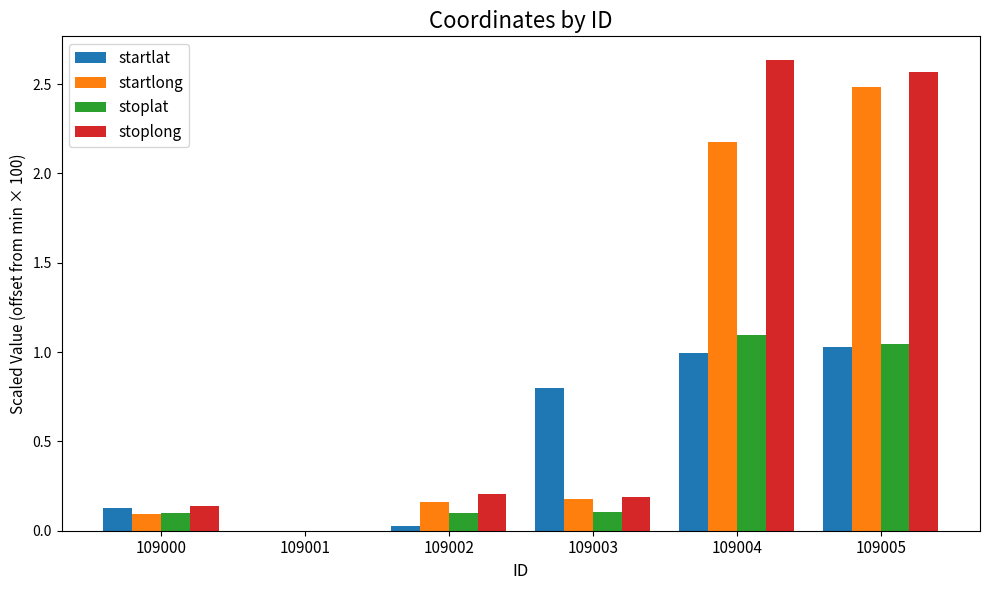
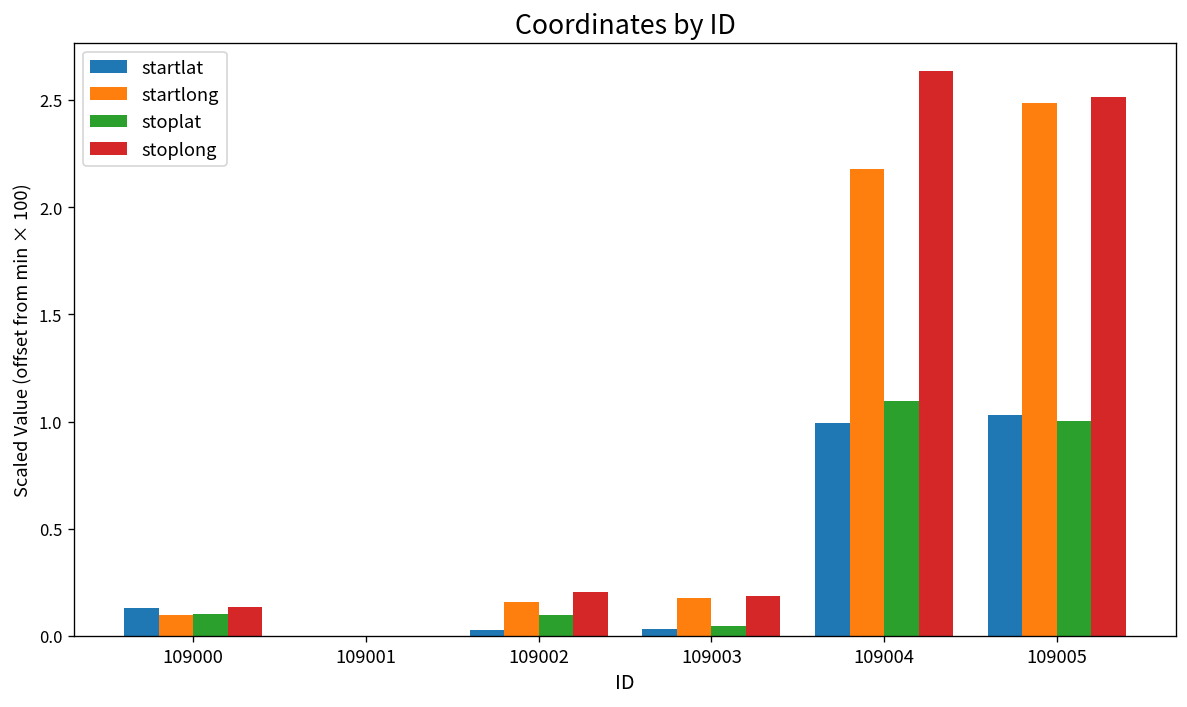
  {
    "startlat": {
      "109000": 0.13,
      "109001": 0.00,
      "109002": 0.03,
-     "109003": 0.80,
+     "109003": 0.03,
      "109004": 0.99,
      "109005": 1.03
    },
    "startlong": {
      "109000": 0.10,
      "109001": 0.00,
      "109002": 0.16,
      "109003": 0.18,
      "109004": 2.18,
      "109005": 2.49
    },
    "stoplat": {
      "109000": 0.10,
      "109001": 0.00,
      "109002": 0.10,
-     "109003": 0.10,
+     "109003": 0.04,
      "109004": 1.10,
-     "109005": 1.05
+     "109005": 1.00
    },
    "stoplong": {
      "109000": 0.14,
      "109001": 0.00,
      "109002": 0.20,
      "109003": 0.19,
      "109004": 2.64,
-     "109005": 2.57
+     "109005": 2.51
    }
  }
